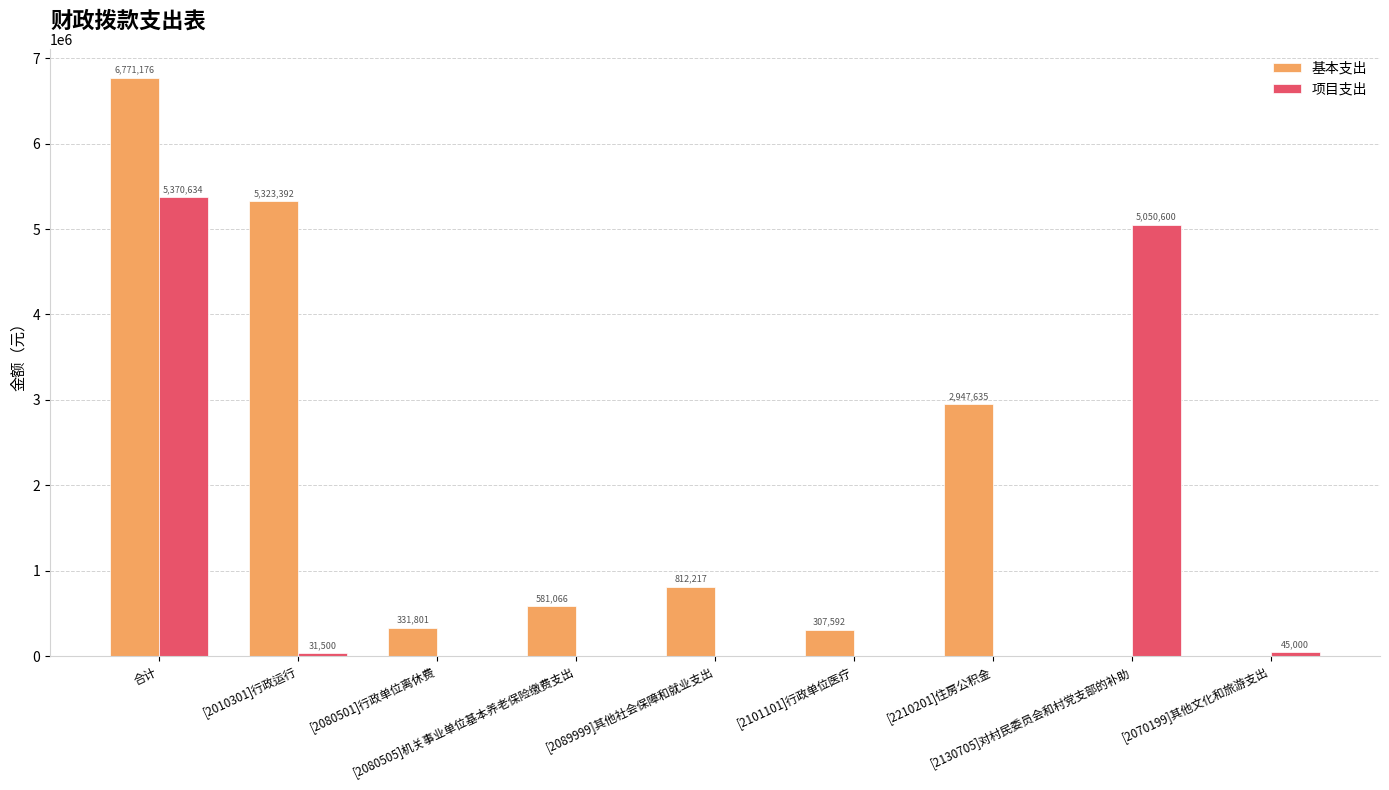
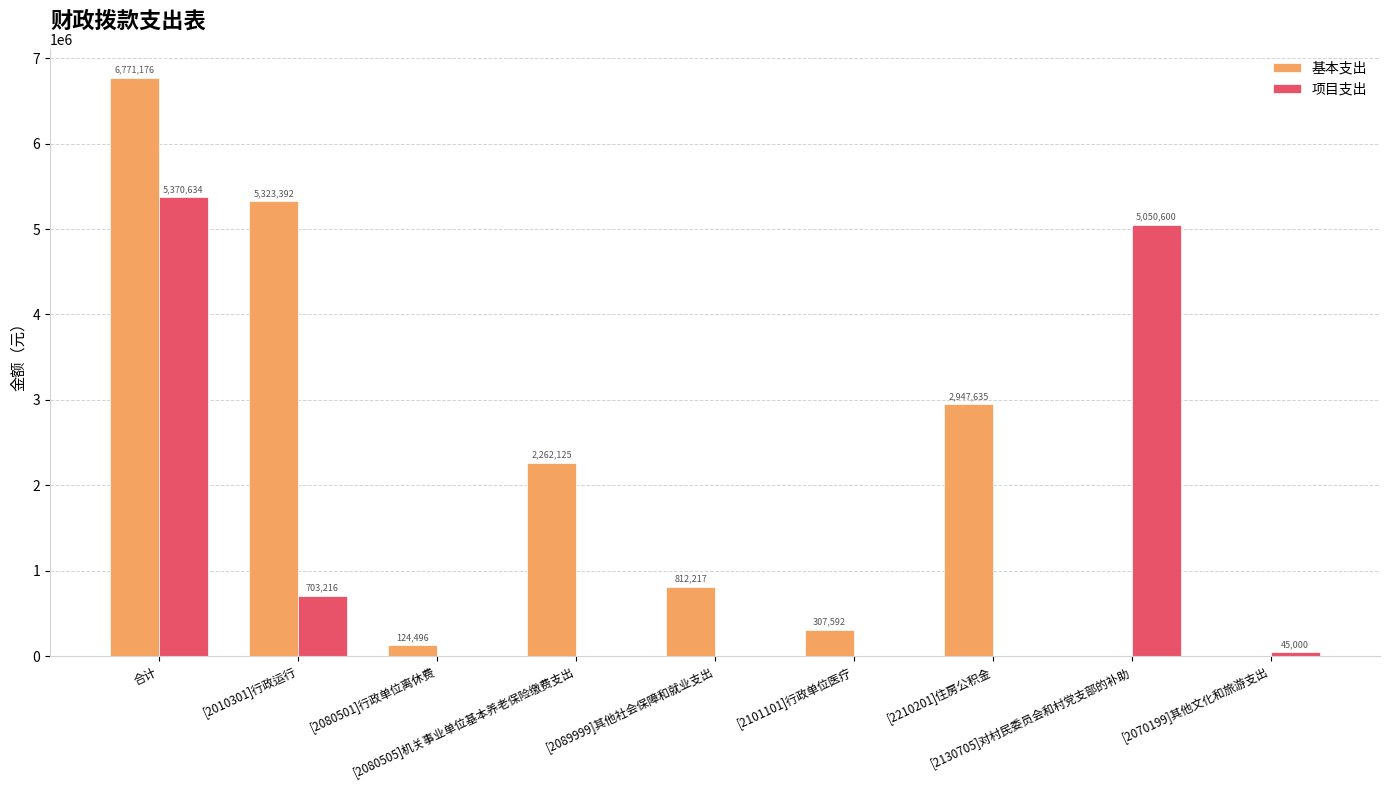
  {
    "基本支出": {
      "合计": "6,771,176",
      "[2010301]行政运行": "5,323,392",
-     "[2080501]行政单位离休费": "331,801",
-     "[2080505]机关事业单位基本养老保险缴费支出": "581,066",
+     "[2080501]行政单位离休费": "124,496",
+     "[2080505]机关事业单位基本养老保险缴费支出": "2,262,125",
      "[2089999]其他社会保障和就业支出": "812,217",
      "[2101101]行政单位医疗": "307,592",
      "[2210201]住房公积金": "2,947,635"
    },
    "项目支出": {
      "合计": "5,370,634",
-     "[2010301]行政运行": "31,500",
+     "[2010301]行政运行": "703,216",
      "[2130705]对村民委员会和村党支部的补助": "5,050,600",
      "[2070199]其他文化和旅游支出": "45,000"
    }
  }
